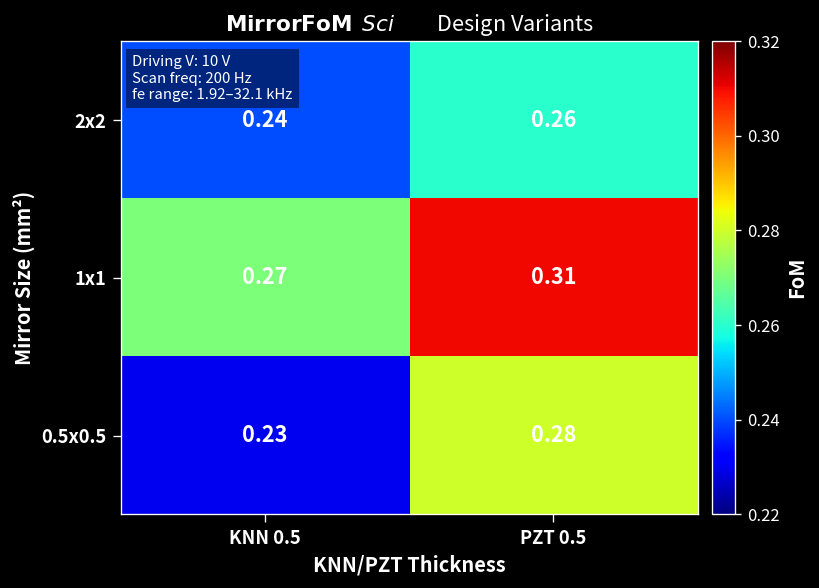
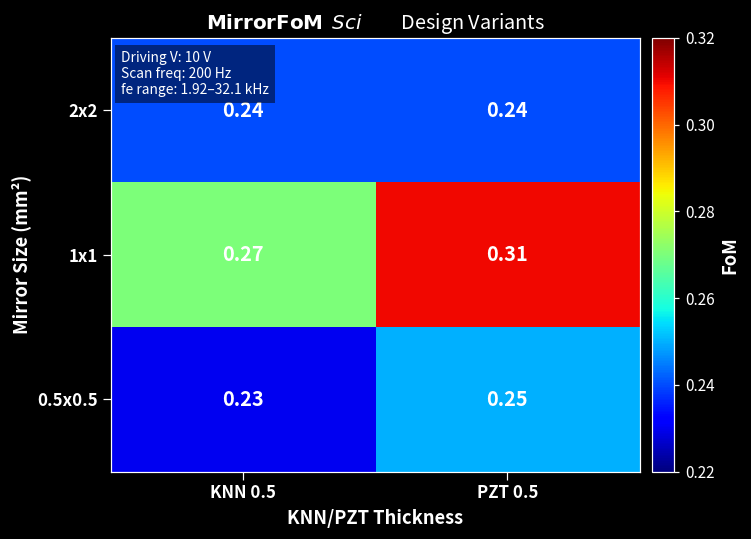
  {
    "2x2": {
-     "PZT 0.5": 0.26
+     "PZT 0.5": 0.24
    },
    "1x1": {
      "KNN 0.5": 0.27,
      "PZT 0.5": 0.31
    },
    "0.5x0.5": {
      "KNN 0.5": 0.23,
-     "PZT 0.5": 0.28
+     "PZT 0.5": 0.25
    }
  }
